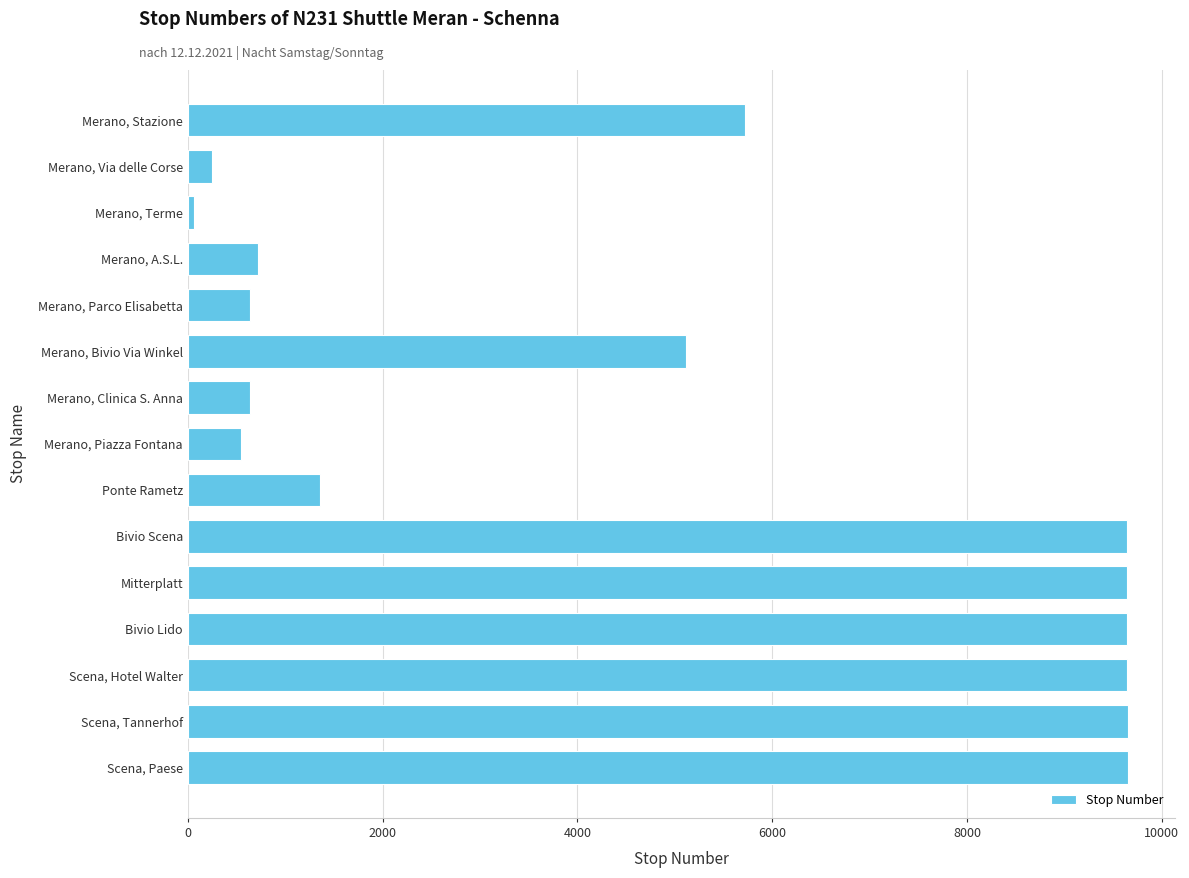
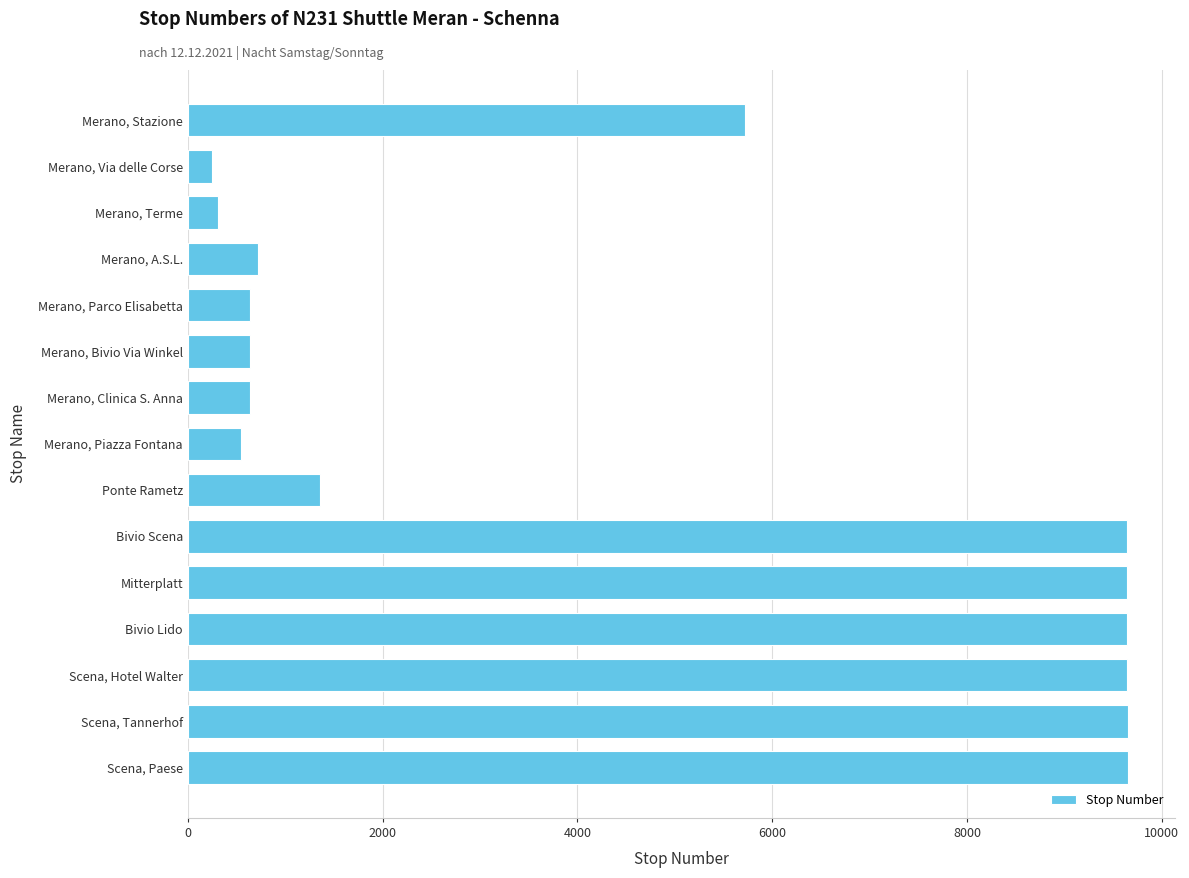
  {
    "Merano, Stazione": 5700,
    "Merano, Via delle Corse": 200,
-   "Merano, Terme": 100,
+   "Merano, Terme": 300,
    "Merano, A.S.L.": 700,
    "Merano, Parco Elisabetta": 600,
-   "Merano, Bivio Via Winkel": 5100,
+   "Merano, Bivio Via Winkel": 600,
    "Merano, Clinica S. Anna": 600,
    "Merano, Piazza Fontana": 500,
    "Ponte Rametz": 1400,
    "Bivio Scena": 9600,
    "Mitterplatt": 9600,
    "Bivio Lido": 9600,
    "Scena, Hotel Walter": 9600,
    "Scena, Tannerhof": 9700,
    "Scena, Paese": 9700
  }
